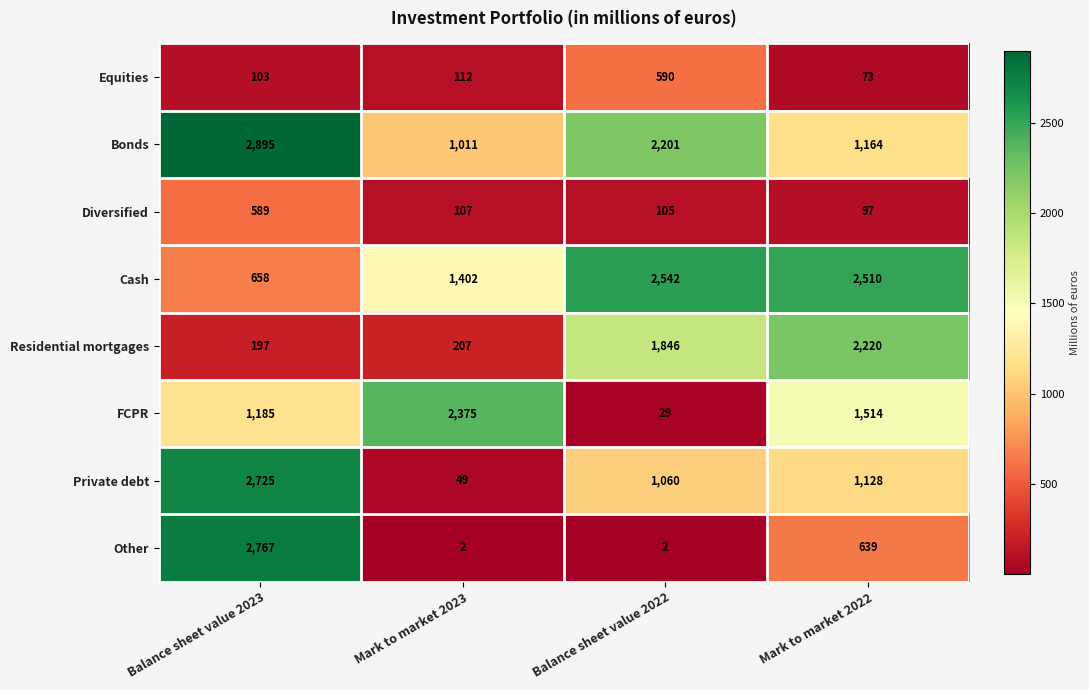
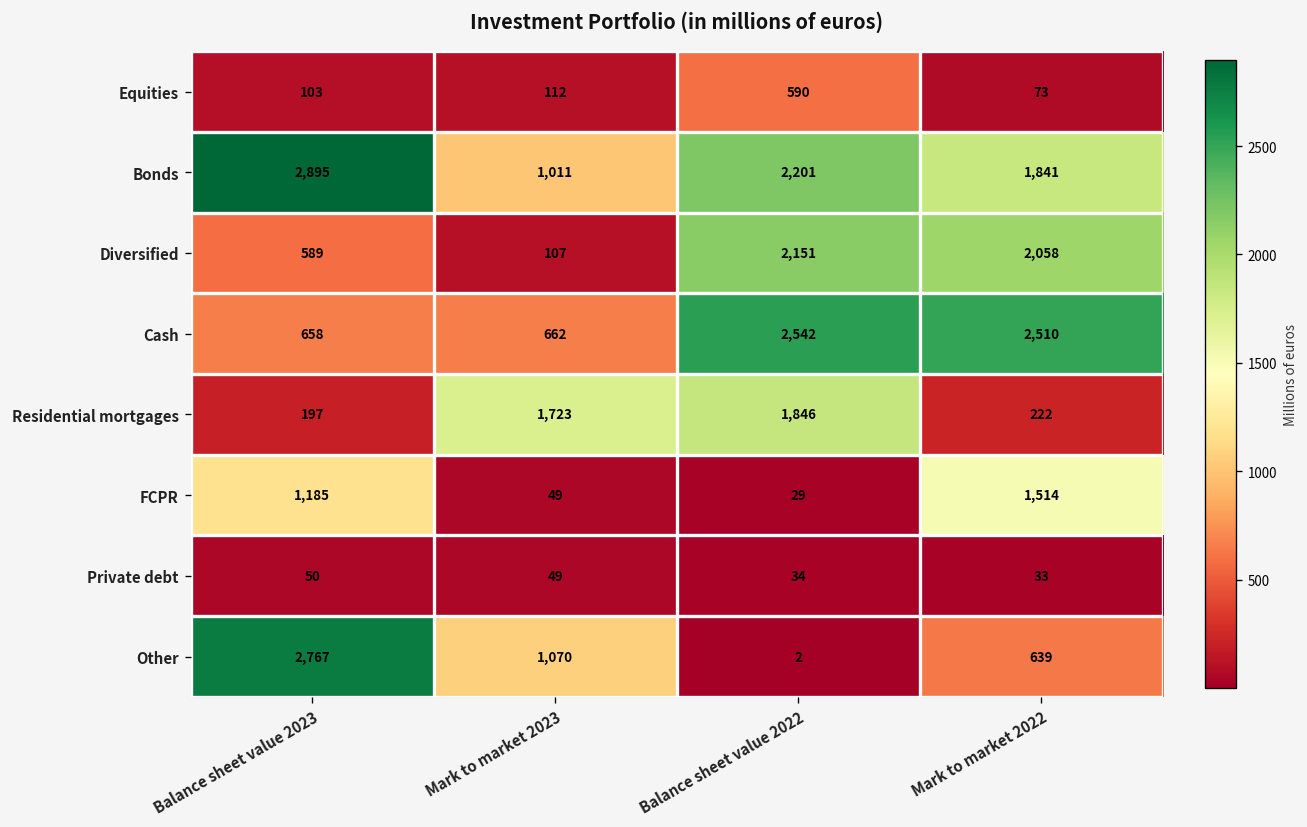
  {
    "Equities": {
      "Balance sheet value 2023": "103",
      "Mark to market 2023": "112",
      "Balance sheet value 2022": "590",
      "Mark to market 2022": "73"
    },
    "Bonds": {
      "Balance sheet value 2023": "2,895",
      "Mark to market 2023": "1,011",
      "Balance sheet value 2022": "2,201",
-     "Mark to market 2022": "1,164"
+     "Mark to market 2022": "1,841"
    },
    "Diversified": {
      "Balance sheet value 2023": "589",
      "Mark to market 2023": "107",
-     "Balance sheet value 2022": "105",
-     "Mark to market 2022": "97"
+     "Balance sheet value 2022": "2,151",
+     "Mark to market 2022": "2,058"
    },
    "Cash": {
      "Balance sheet value 2023": "658",
-     "Mark to market 2023": "1,402",
+     "Mark to market 2023": "662",
      "Balance sheet value 2022": "2,542",
      "Mark to market 2022": "2,510"
    },
    "Residential mortgages": {
      "Balance sheet value 2023": "197",
-     "Mark to market 2023": "207",
+     "Mark to market 2023": "1,723",
      "Balance sheet value 2022": "1,846",
-     "Mark to market 2022": "2,220"
+     "Mark to market 2022": "222"
    },
    "FCPR": {
      "Balance sheet value 2023": "1,185",
-     "Mark to market 2023": "2,375",
+     "Mark to market 2023": "49",
      "Balance sheet value 2022": "29",
      "Mark to market 2022": "1,514"
    },
    "Private debt": {
-     "Balance sheet value 2023": "2,725",
+     "Balance sheet value 2023": "50",
      "Mark to market 2023": "49",
-     "Balance sheet value 2022": "1,060",
-     "Mark to market 2022": "1,128"
+     "Balance sheet value 2022": "34",
+     "Mark to market 2022": "33"
    },
    "Other": {
      "Balance sheet value 2023": "2,767",
-     "Mark to market 2023": "2",
+     "Mark to market 2023": "1,070",
      "Balance sheet value 2022": "2",
      "Mark to market 2022": "639"
    }
  }
